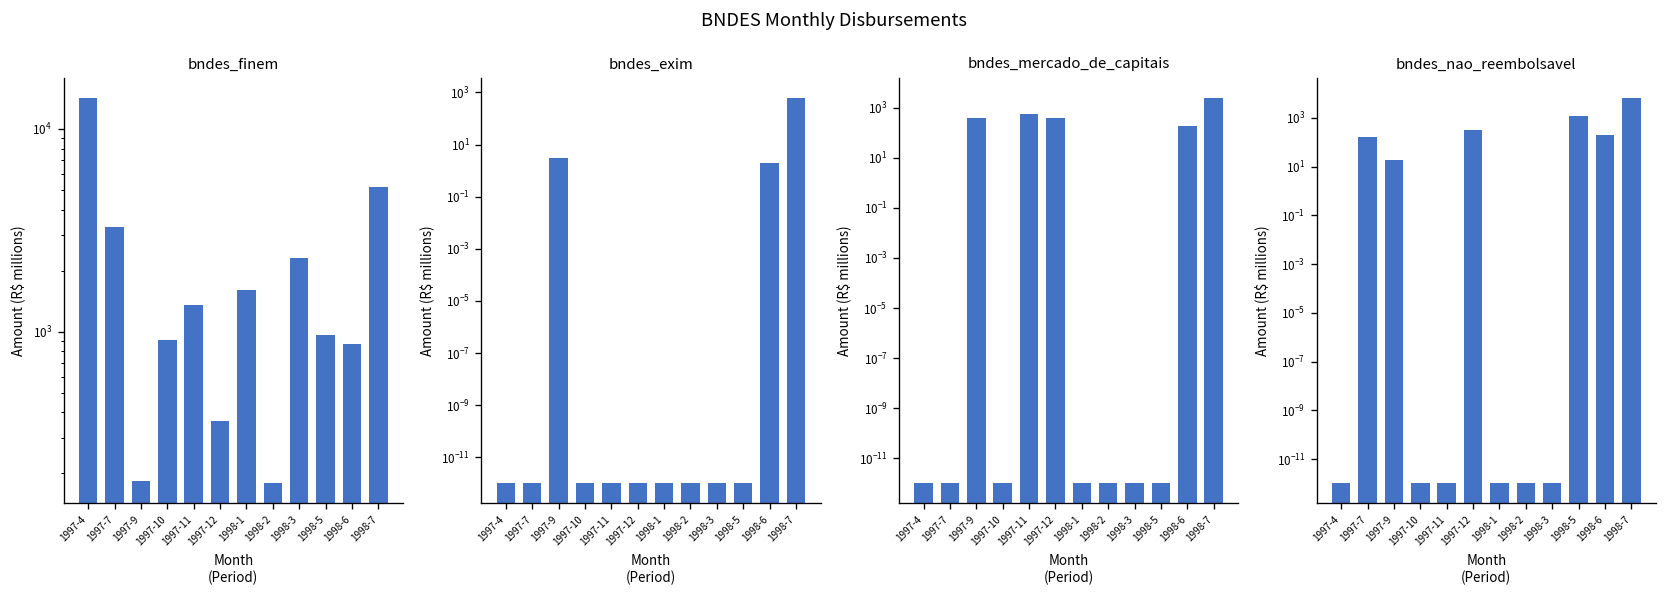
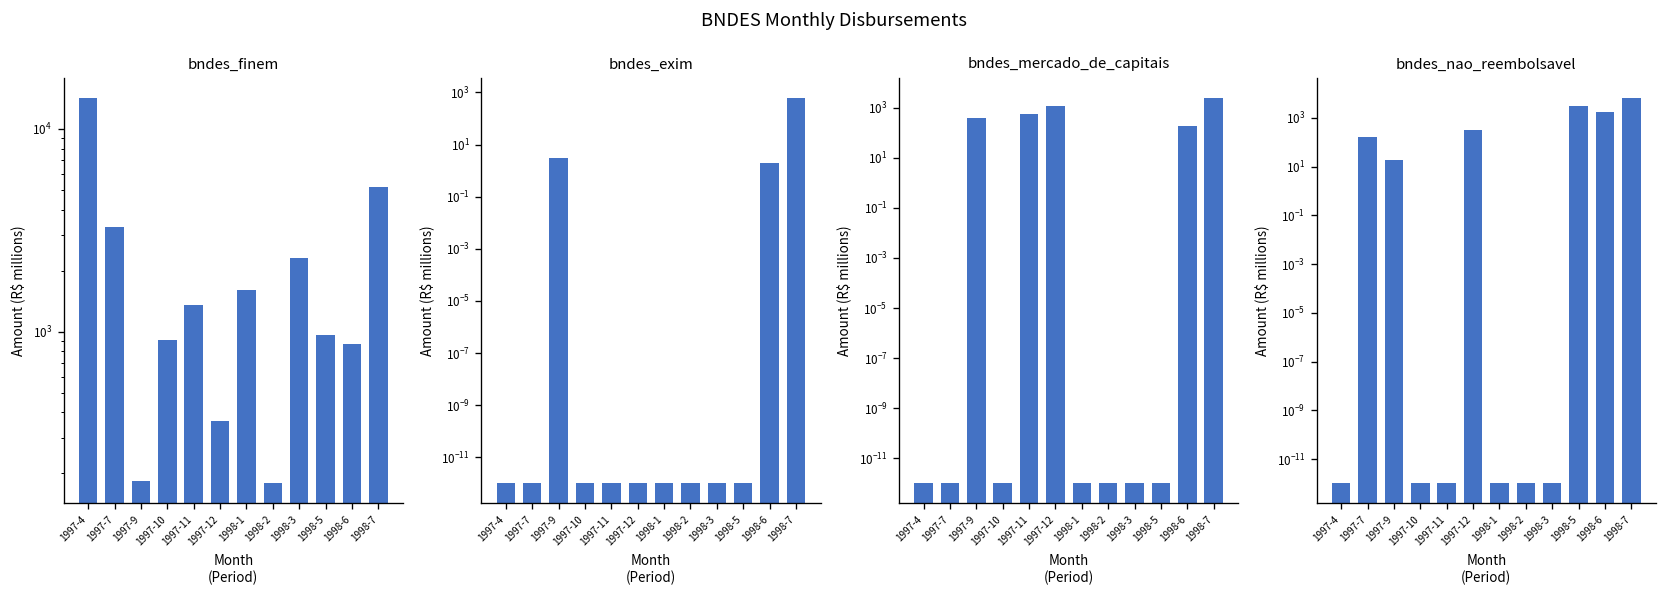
  {
    "bndes_finem": {
      "1997-4": 14000,
      "1997-7": 3300,
      "1997-9": 180,
      "1997-10": 900,
      "1997-11": 1400,
      "1997-12": 360,
      "1998-1": 1600,
      "1998-2": 180,
      "1998-3": 2300,
      "1998-5": 1000,
      "1998-6": 900,
      "1998-7": 5200
    },
    "bndes_exim": {
      "1997-4": 0.000000000001,
      "1997-7": 0.000000000001,
      "1997-9": 3,
      "1997-10": 0.000000000001,
      "1997-11": 0.000000000001,
      "1997-12": 0.000000000001,
      "1998-1": 0.000000000001,
      "1998-2": 0.000000000001,
      "1998-3": 0.000000000001,
      "1998-5": 0.000000000001,
      "1998-6": 2,
      "1998-7": 600
    },
    "bndes_mercado_de_capitais": {
      "1997-4": 0.000000000001,
      "1997-7": 0.000000000001,
      "1997-9": 400,
      "1997-10": 0.000000000001,
      "1997-11": 600,
-     "1997-12": 400,
+     "1997-12": 1000,
      "1998-1": 0.000000000001,
      "1998-2": 0.000000000001,
      "1998-3": 0.000000000001,
      "1998-5": 0.000000000001,
      "1998-6": 200,
      "1998-7": 2000
    },
    "bndes_nao_reembolsavel": {
      "1997-4": 0.000000000001,
      "1997-7": 200,
      "1997-9": 20,
      "1997-10": 0.000000000001,
      "1997-11": 0.000000000001,
      "1997-12": 300,
      "1998-1": 0.000000000001,
      "1998-2": 0.000000000001,
      "1998-3": 0.000000000001,
-     "1998-5": 1000,
-     "1998-6": 200,
+     "1998-5": 3000,
+     "1998-6": 2000,
      "1998-7": 7000
    }
  }
